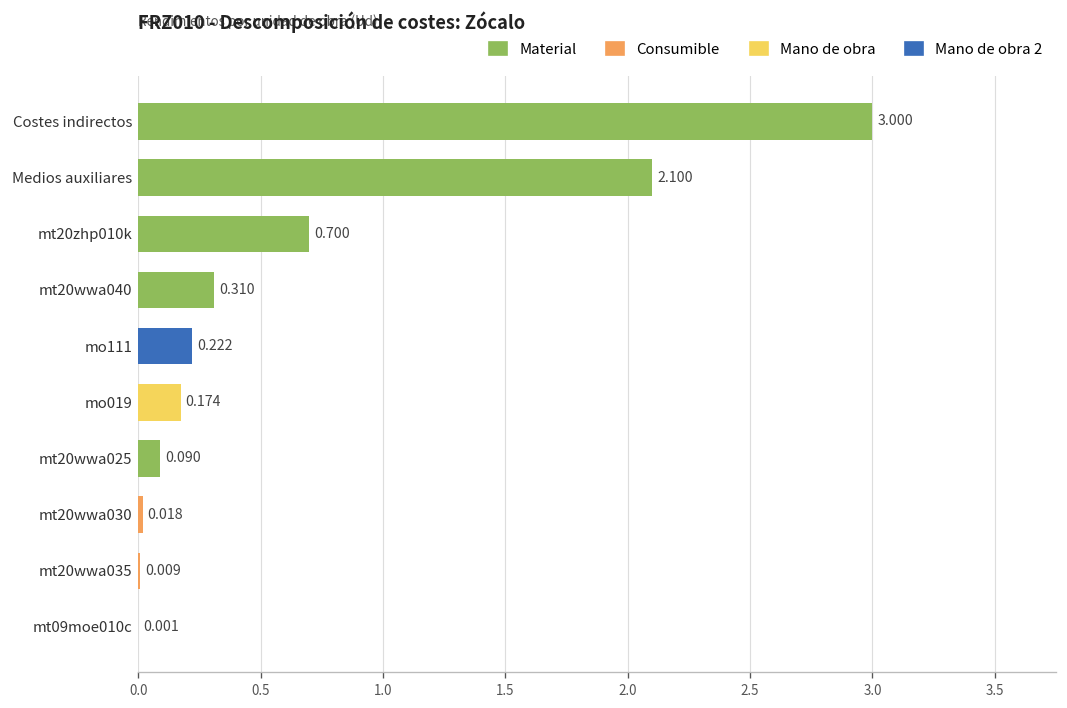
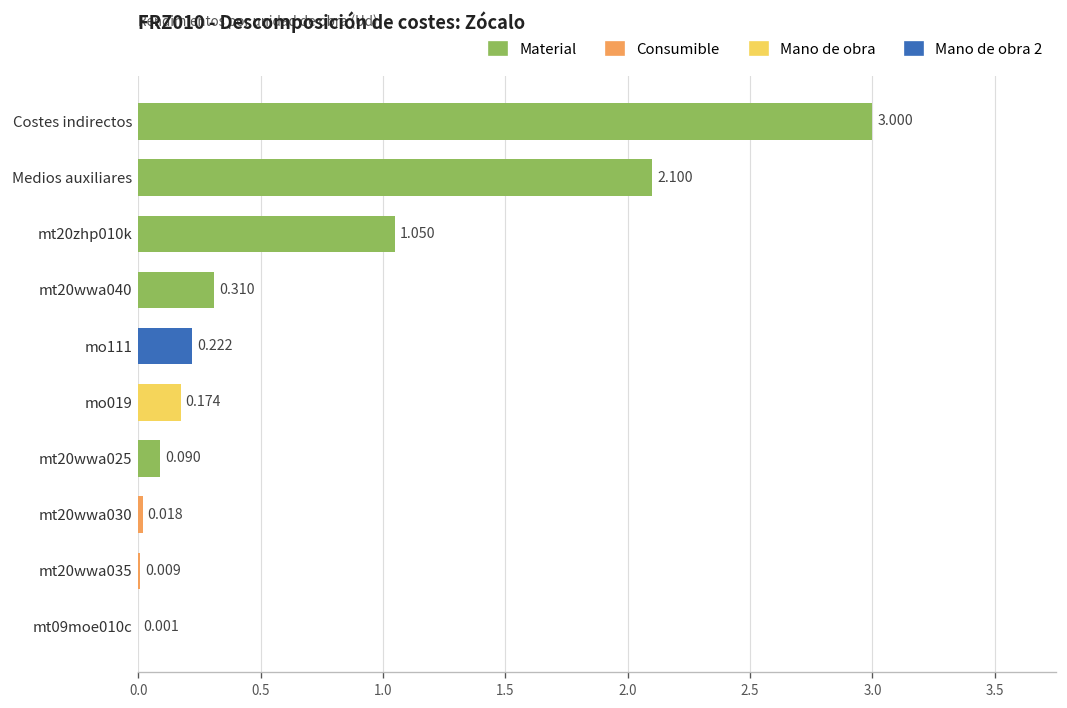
  {
    "Costes indirectos": 3.000,
    "Medios auxiliares": 2.100,
-   "mt20zhp010k": 0.700,
+   "mt20zhp010k": 1.050,
    "mt20wwa040": 0.310,
    "mo111": 0.222,
    "mo019": 0.174,
    "mt20wwa025": 0.090,
    "mt20wwa030": 0.018,
    "mt20wwa035": 0.009,
    "mt09moe010c": 0.001
  }
